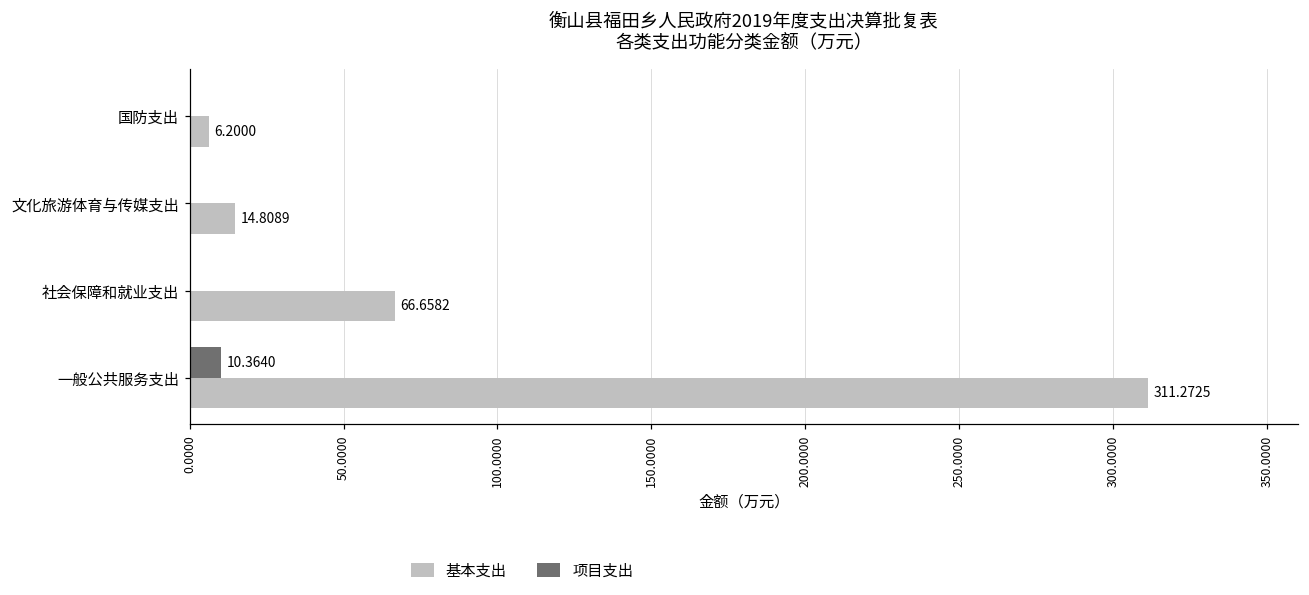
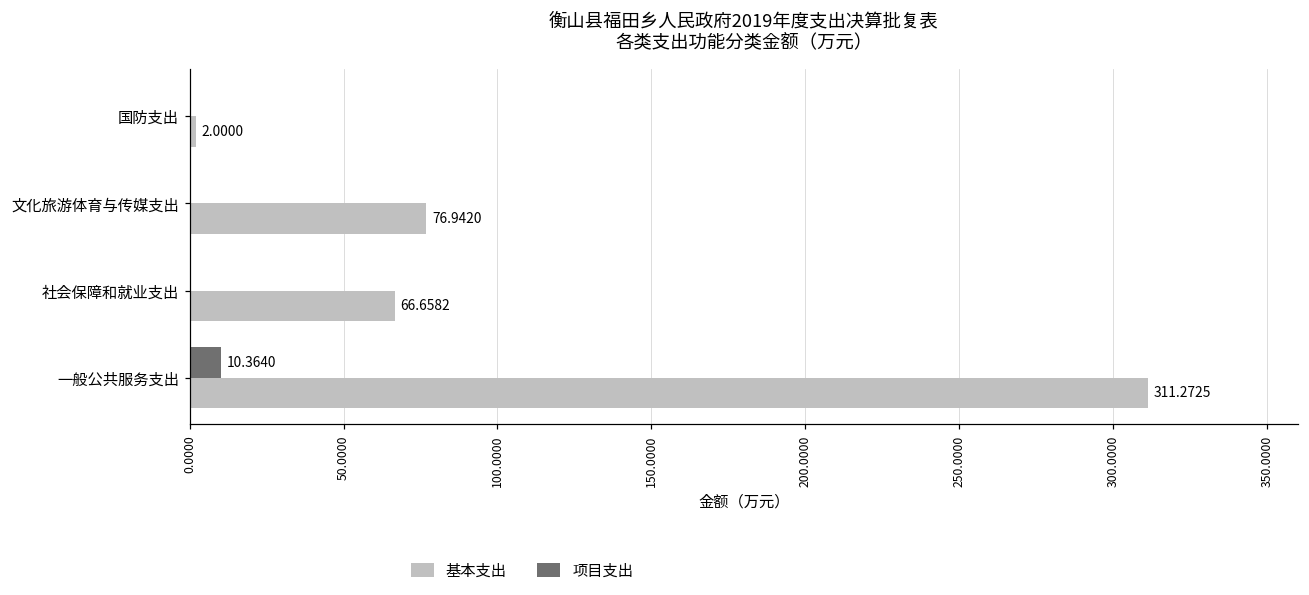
  {
    "基本支出": {
-     "国防支出": 6.2000,
-     "文化旅游体育与传媒支出": 14.8089,
+     "国防支出": 2.0000,
+     "文化旅游体育与传媒支出": 76.9420,
      "社会保障和就业支出": 66.6582,
      "一般公共服务支出": 311.2725
    },
    "项目支出": {
      "一般公共服务支出": 10.3640
    }
  }
